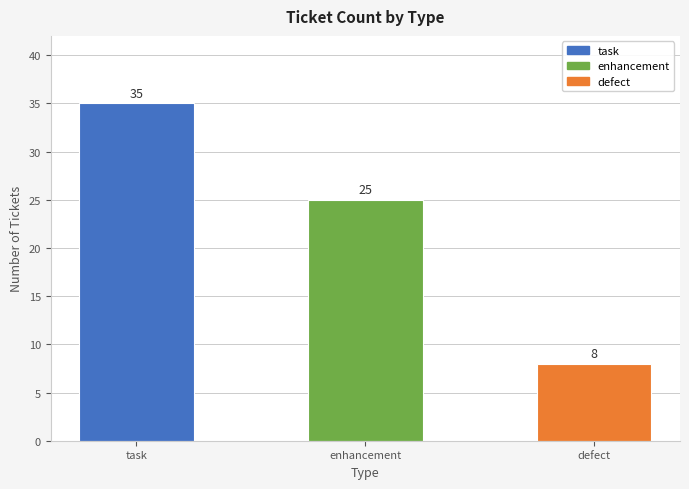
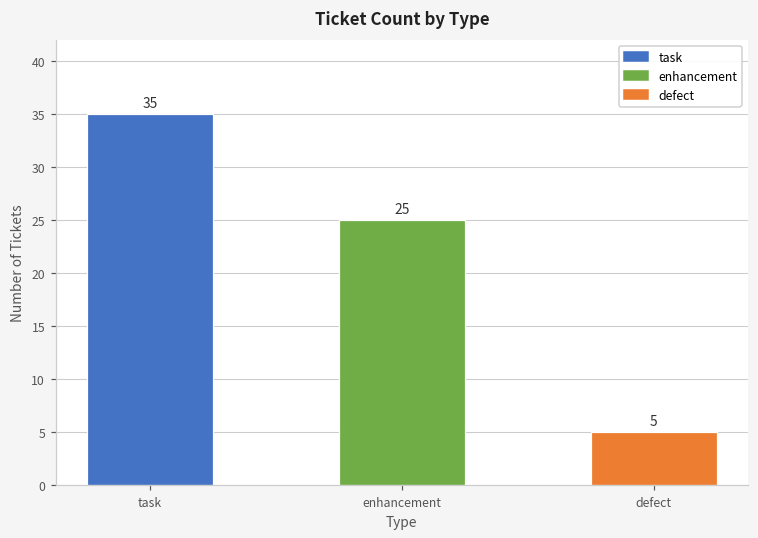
  {
    "task": 35,
    "enhancement": 25,
-   "defect": 8
+   "defect": 5
  }
